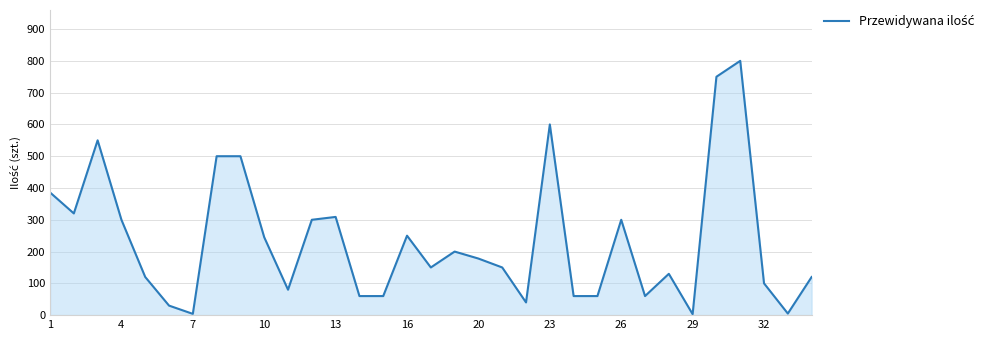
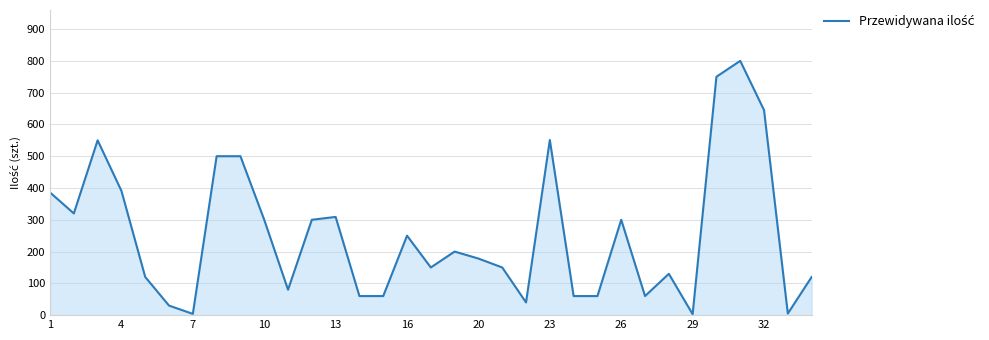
  {
    "1": 390,
-   "4": 300,
+   "4": 390,
    "7": 0,
-   "10": 250,
+   "10": 300,
    "13": 310,
    "16": 250,
    "20": 180,
-   "23": 600,
+   "23": 550,
    "26": 300,
    "29": 0,
-   "32": 100
+   "32": 650
  }
